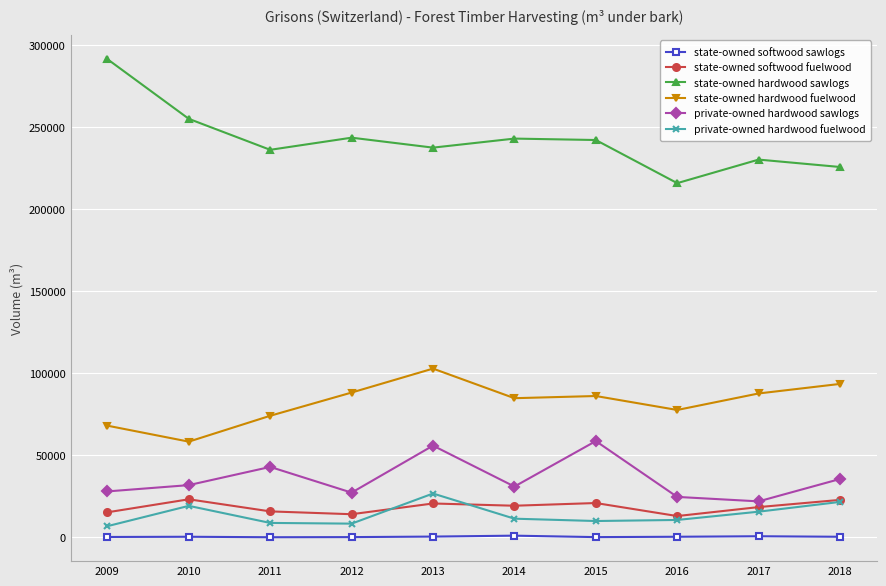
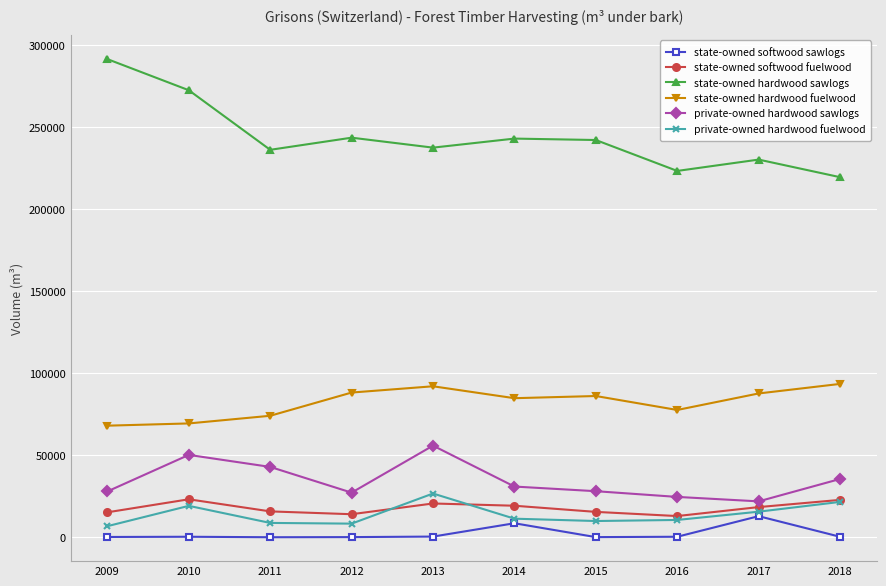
  {
    "state-owned softwood sawlogs": {
      "2009": 0,
      "2010": 0,
      "2011": 0,
      "2012": 0,
      "2013": 0,
-     "2014": 1000,
+     "2014": 9000,
      "2015": 0,
      "2016": 0,
-     "2017": 1000,
+     "2017": 13000,
      "2018": 0
    },
    "state-owned softwood fuelwood": {
      "2009": 15000,
      "2010": 23000,
      "2011": 16000,
      "2012": 14000,
      "2013": 21000,
      "2014": 19000,
-     "2015": 21000,
+     "2015": 15000,
      "2016": 13000,
      "2017": 18000
    },
    "state-owned hardwood sawlogs": {
      "2009": 291000,
-     "2010": 255000,
+     "2010": 273000,
      "2011": 236000,
      "2012": 244000,
      "2013": 238000,
      "2014": 243000,
      "2015": 242000,
-     "2016": 216000,
+     "2016": 223000,
      "2017": 230000,
-     "2018": 226000
+     "2018": 220000
    },
    "state-owned hardwood fuelwood": {
      "2009": 68000,
-     "2010": 58000,
+     "2010": 69000,
      "2011": 74000,
      "2012": 88000,
-     "2013": 103000,
+     "2013": 92000,
      "2014": 85000,
      "2015": 86000,
      "2016": 78000,
      "2017": 88000,
      "2018": 93000
    },
    "private-owned hardwood sawlogs": {
      "2009": 28000,
-     "2010": 32000,
+     "2010": 50000,
      "2011": 43000,
      "2012": 27000,
      "2013": 56000,
      "2014": 31000,
-     "2015": 59000,
+     "2015": 28000,
      "2016": 25000,
      "2017": 22000,
      "2018": 36000
    },
    "private-owned hardwood fuelwood": {
      "2009": 7000,
      "2010": 19000,
      "2011": 9000,
      "2012": 8000,
      "2013": 27000,
      "2014": 11000,
      "2015": 10000,
      "2016": 11000,
      "2017": 16000
    }
  }
